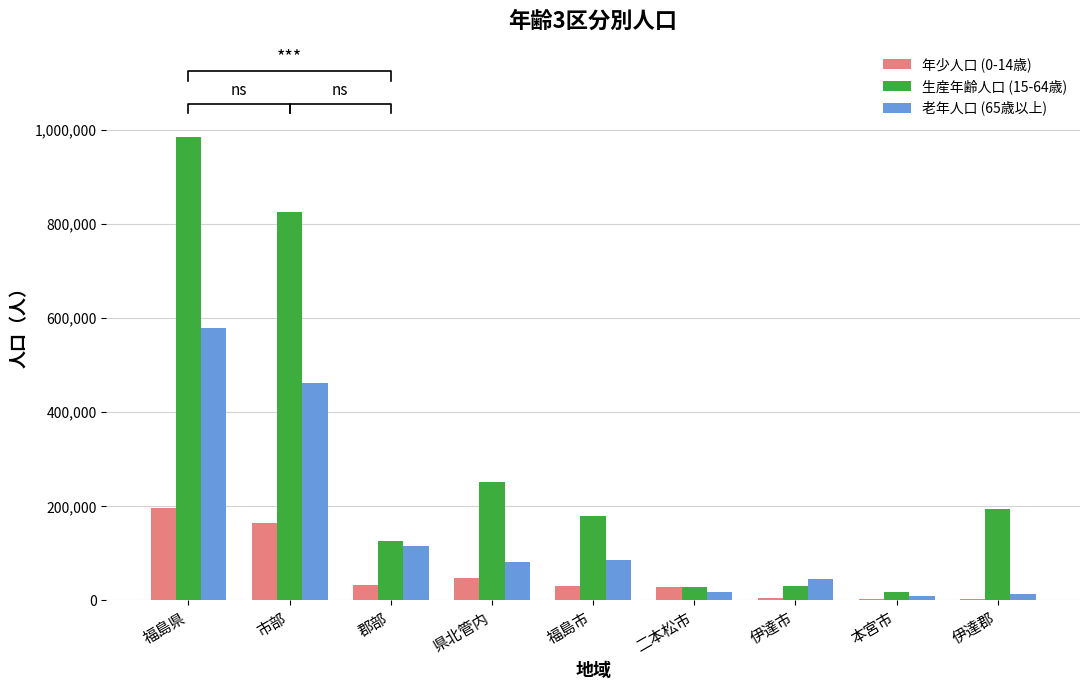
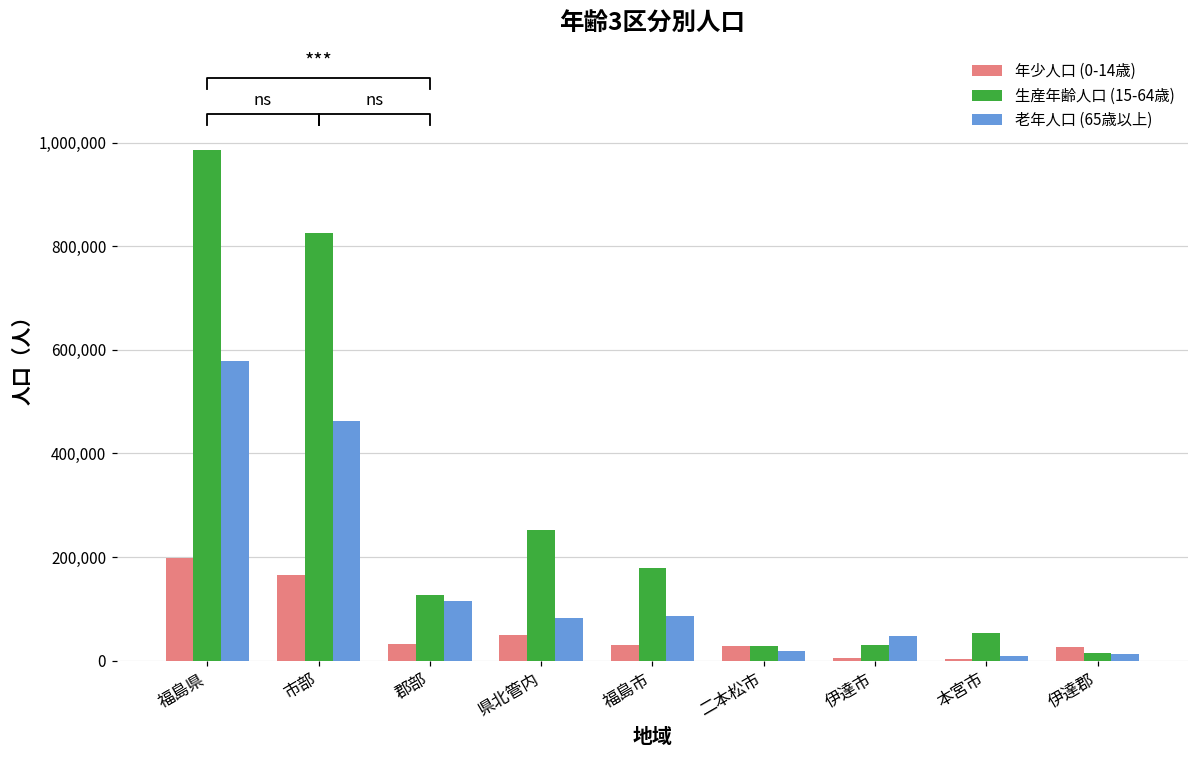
  {
    "年少人口 (0-14歳)": {
      "福島県": "200,000",
      "市部": "160,000",
      "郡部": "30,000",
      "県北管内": "50,000",
      "福島市": "30,000",
      "二本松市": "30,000",
      "伊達市": "10,000",
-     "伊達郡": "0"
+     "伊達郡": "30,000"
    },
    "生産年齢人口 (15-64歳)": {
      "福島県": "990,000",
      "市部": "830,000",
      "郡部": "130,000",
      "県北管内": "250,000",
      "福島市": "180,000",
      "二本松市": "30,000",
      "伊達市": "30,000",
-     "本宮市": "20,000",
-     "伊達郡": "190,000"
+     "本宮市": "50,000",
+     "伊達郡": "20,000"
    },
    "老年人口 (65歳以上)": {
      "福島県": "580,000",
      "市部": "460,000",
      "郡部": "120,000",
      "県北管内": "80,000",
      "福島市": "90,000",
      "二本松市": "20,000",
      "伊達市": "50,000",
      "本宮市": "10,000",
      "伊達郡": "10,000"
    }
  }
